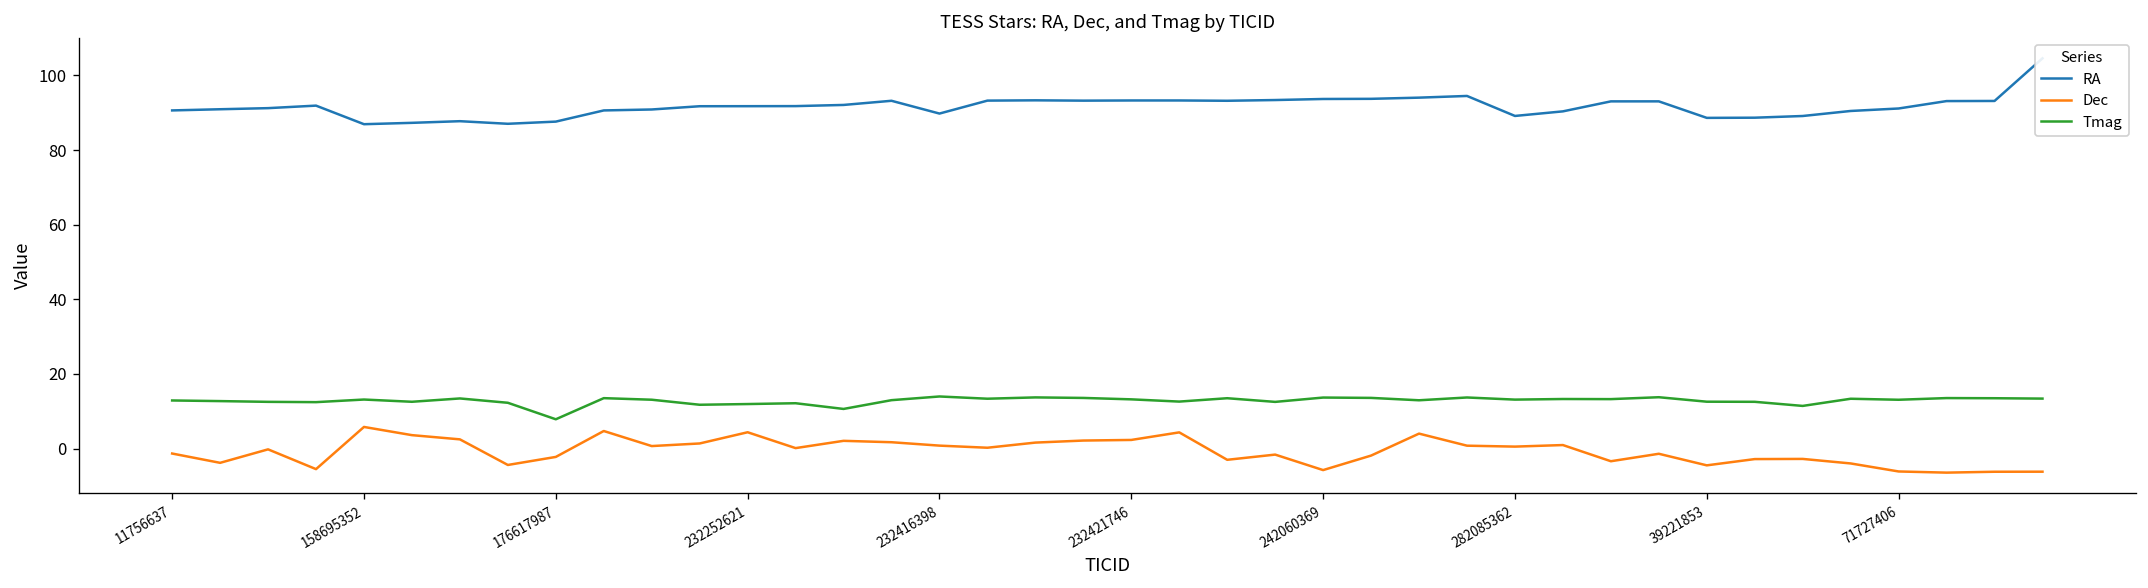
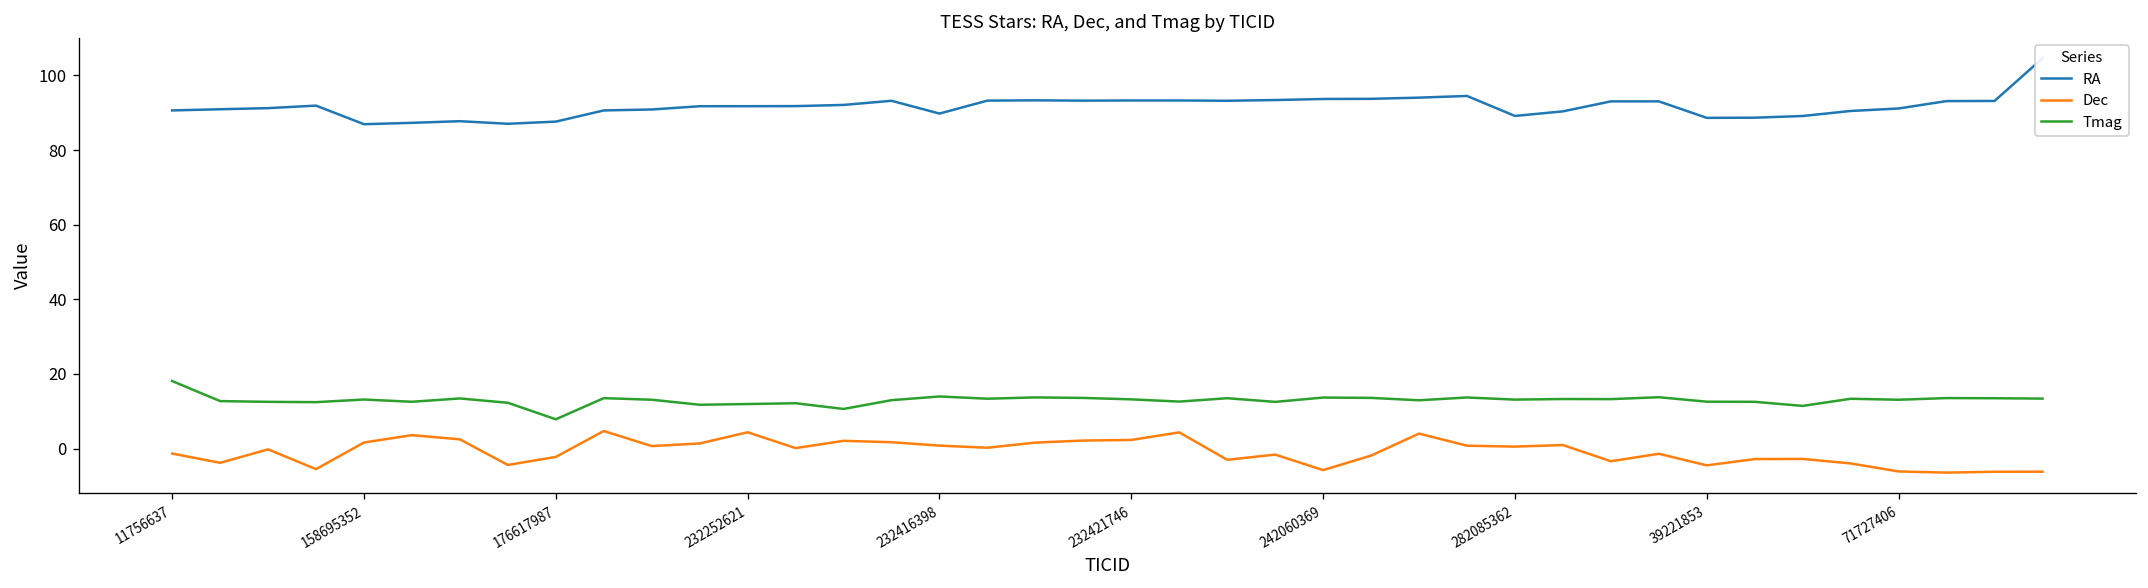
  {
    "RA": {
      "11756637": 91,
      "158695352": 87,
      "176617987": 88,
      "232252621": 92,
      "232416398": 90,
      "232421746": 93,
      "242060369": 94,
      "282085362": 89,
      "39221853": 89,
      "71727406": 91
    },
    "Dec": {
      "11756637": -1,
-     "158695352": 6,
+     "158695352": 2,
      "176617987": -2,
      "232252621": 4,
      "232416398": 1,
      "232421746": 2,
      "242060369": -6,
      "282085362": 1,
      "39221853": -4,
      "71727406": -6
    },
    "Tmag": {
-     "11756637": 13,
+     "11756637": 18,
      "158695352": 13,
      "176617987": 8,
      "232252621": 12,
      "232416398": 14,
      "232421746": 13,
      "242060369": 14,
      "282085362": 13,
      "39221853": 13,
      "71727406": 13
    }
  }
